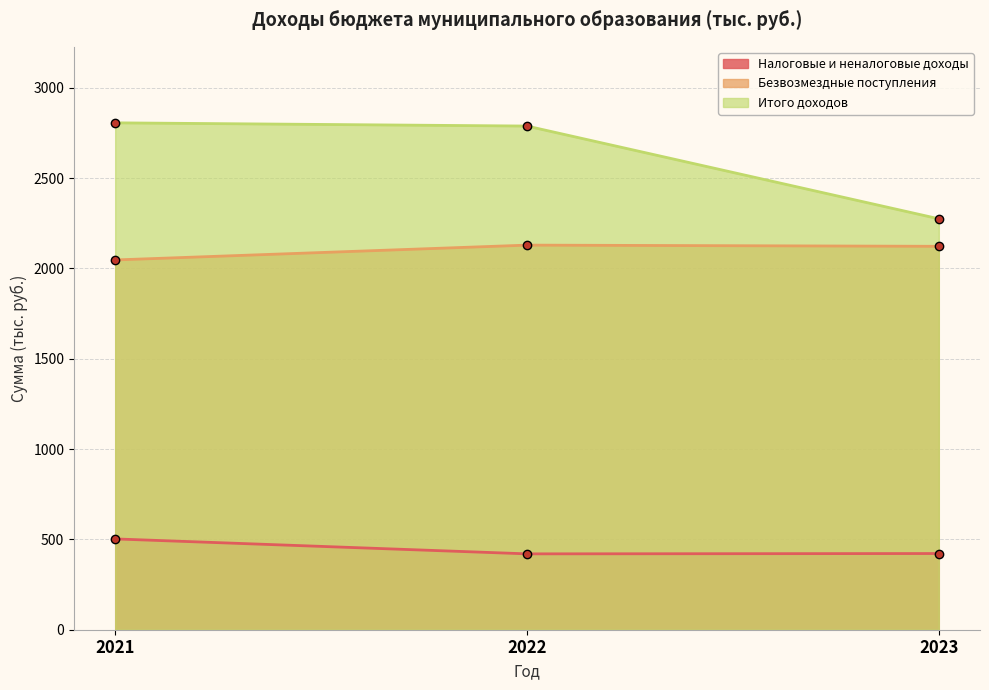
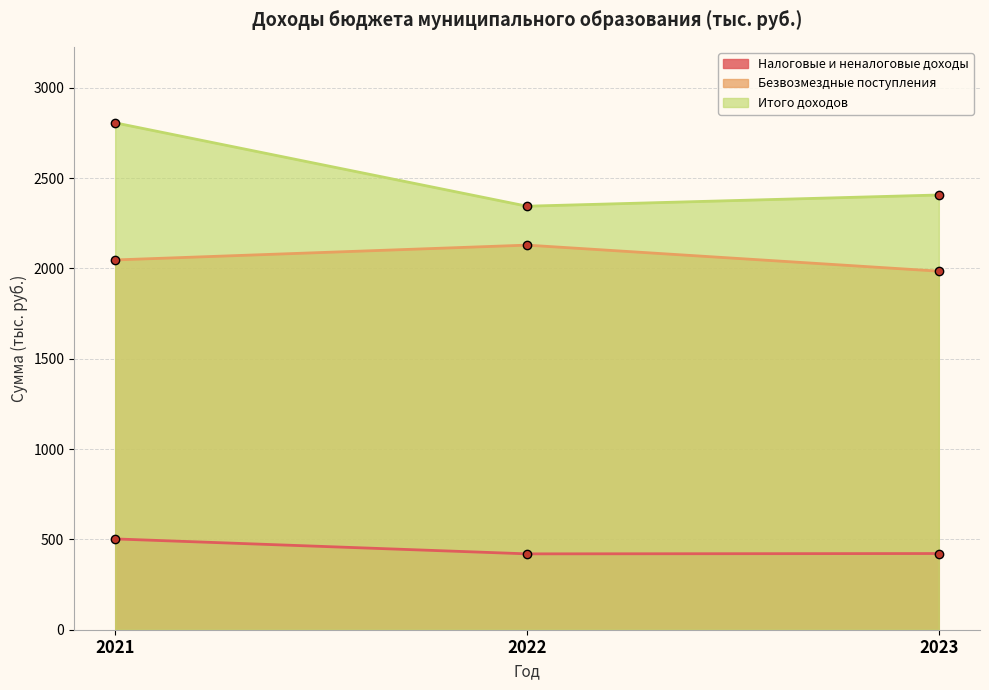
  {
    "Налоговые и неналоговые доходы": {
      "2021": 500,
      "2022": 420,
      "2023": 420
    },
    "Безвозмездные поступления": {
      "2021": 2050,
      "2022": 2130,
-     "2023": 2120
+     "2023": 1980
    },
    "Итого доходов": {
      "2021": 2810,
-     "2022": 2790,
-     "2023": 2270
+     "2022": 2340,
+     "2023": 2410
    }
  }
